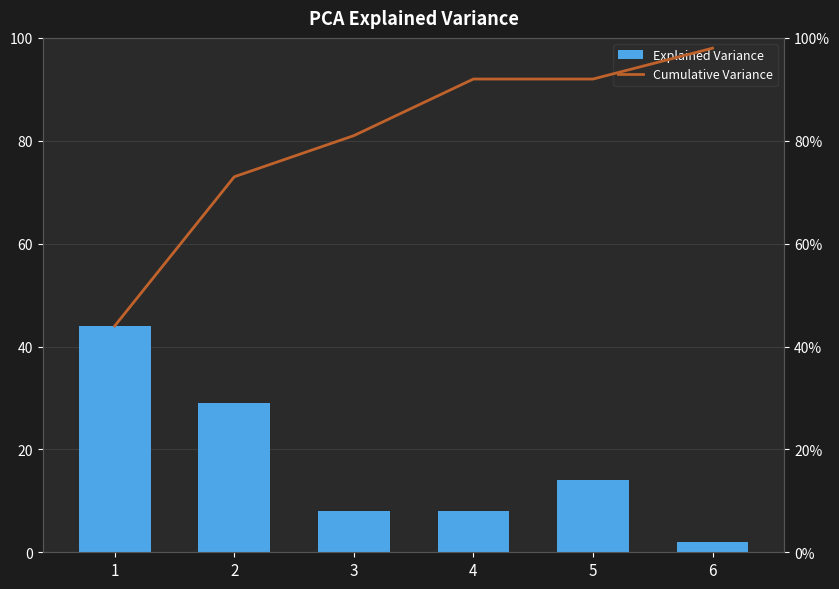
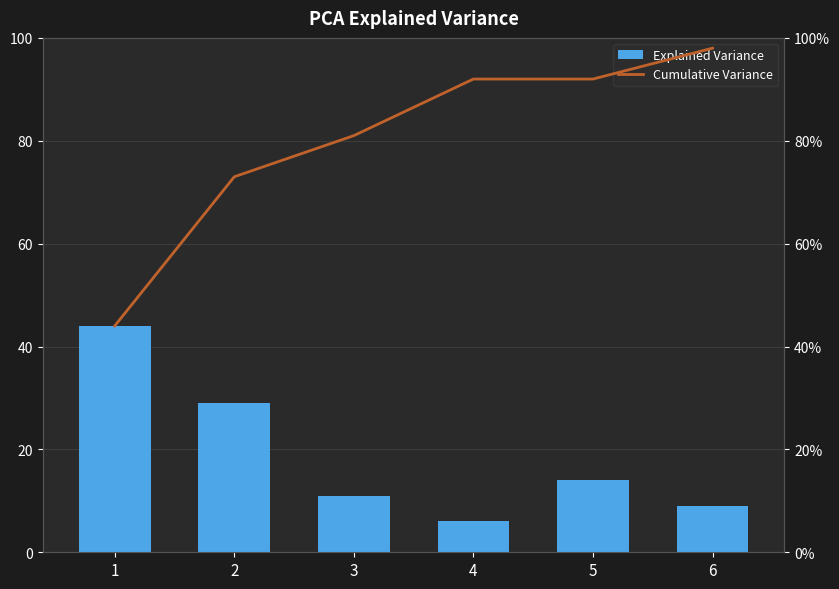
  {
    "Explained Variance": {
      "1": "44",
      "2": "29",
-     "3": "8",
-     "4": "8",
+     "3": "11",
+     "4": "6",
      "5": "14",
-     "6": "2"
+     "6": "9"
    },
    "Cumulative Variance": {
      "1": "44%",
      "2": "73%",
      "3": "81%",
      "4": "92%",
      "5": "92%"
    }
  }
